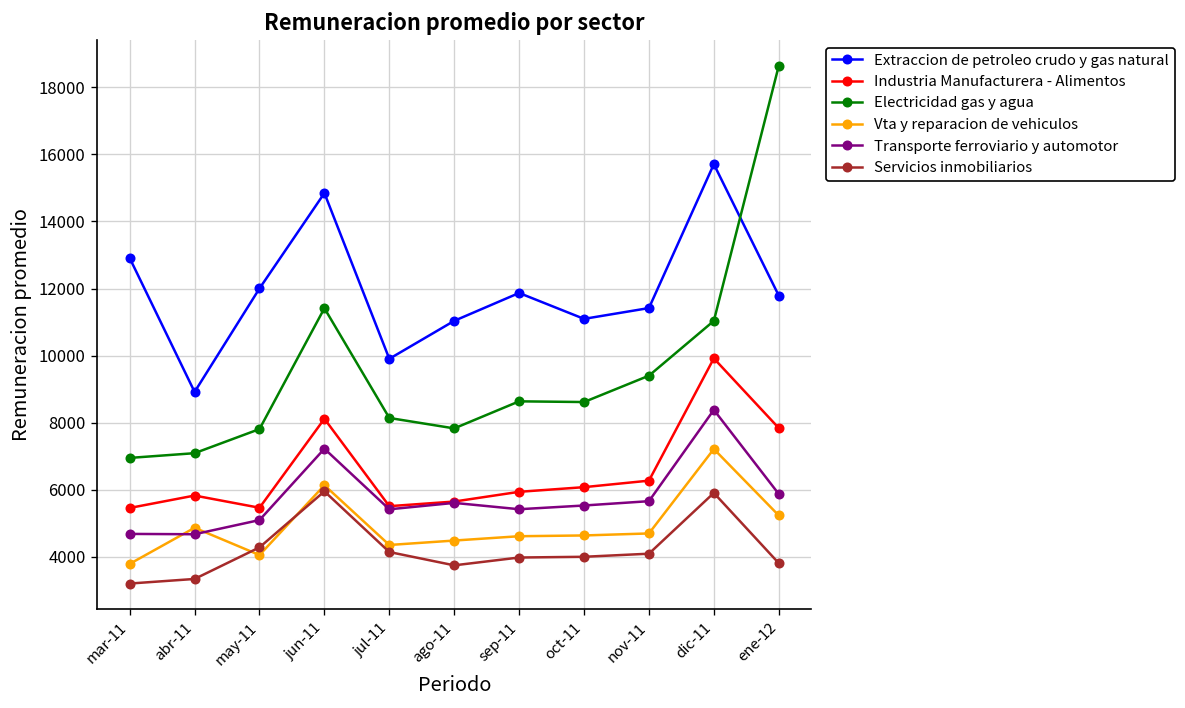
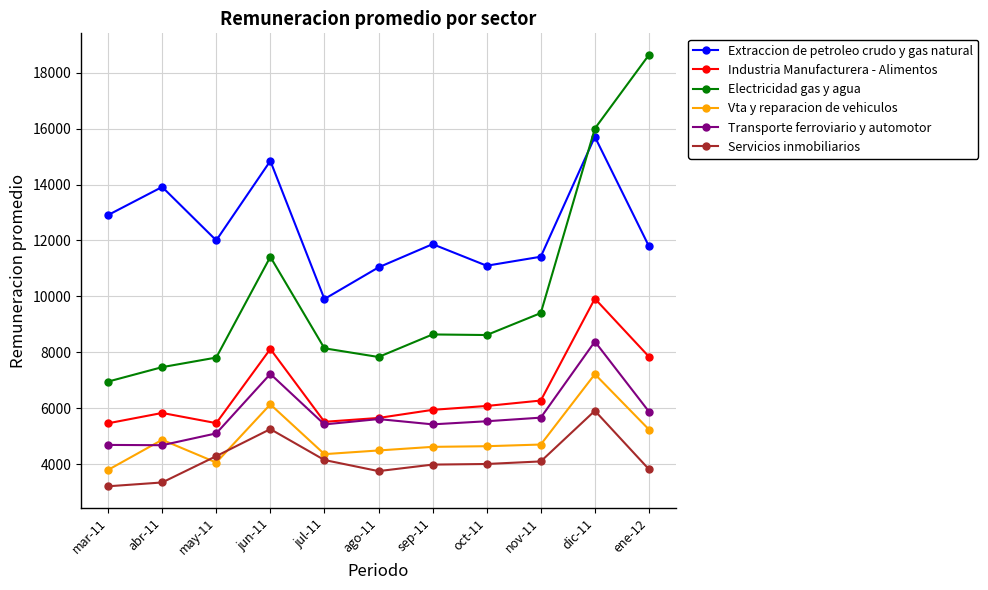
  {
    "Extraccion de petroleo crudo y gas natural": {
      "mar-11": 12900,
-     "abr-11": 8900,
+     "abr-11": 13900,
      "may-11": 12000,
      "jun-11": 14800,
      "jul-11": 9900,
      "ago-11": 11000,
      "sep-11": 11900,
      "oct-11": 11100,
      "nov-11": 11400,
      "dic-11": 15700,
      "ene-12": 11800
    },
    "Industria Manufacturera - Alimentos": {
      "mar-11": 5500,
      "abr-11": 5800,
      "may-11": 5500,
      "jun-11": 8100,
      "jul-11": 5500,
      "sep-11": 5900,
      "oct-11": 6100,
      "nov-11": 6300,
      "dic-11": 9900,
      "ene-12": 7800
    },
    "Electricidad gas y agua": {
      "mar-11": 6900,
-     "abr-11": 7100,
+     "abr-11": 7500,
      "may-11": 7800,
      "jun-11": 11400,
      "jul-11": 8100,
      "ago-11": 7800,
      "sep-11": 8600,
      "oct-11": 8600,
      "nov-11": 9400,
-     "dic-11": 11000,
+     "dic-11": 16000,
      "ene-12": 18600
    },
    "Vta y reparacion de vehiculos": {
      "mar-11": 3800,
      "abr-11": 4900,
      "may-11": 4100,
      "jun-11": 6100,
      "jul-11": 4400,
      "ago-11": 4500,
      "sep-11": 4600,
      "oct-11": 4600,
      "nov-11": 4700,
      "dic-11": 7200,
      "ene-12": 5200
    },
    "Transporte ferroviario y automotor": {
      "mar-11": 4700,
      "abr-11": 4700,
      "may-11": 5100,
      "jun-11": 7200,
      "jul-11": 5400,
      "sep-11": 5400,
      "oct-11": 5500,
      "nov-11": 5700,
      "dic-11": 8400,
      "ene-12": 5900
    },
    "Servicios inmobiliarios": {
      "mar-11": 3200,
      "abr-11": 3300,
      "may-11": 4300,
-     "jun-11": 6000,
+     "jun-11": 5200,
      "jul-11": 4100,
      "ago-11": 3700,
      "sep-11": 4000,
      "oct-11": 4000,
      "nov-11": 4100,
      "dic-11": 5900,
      "ene-12": 3800
    }
  }
